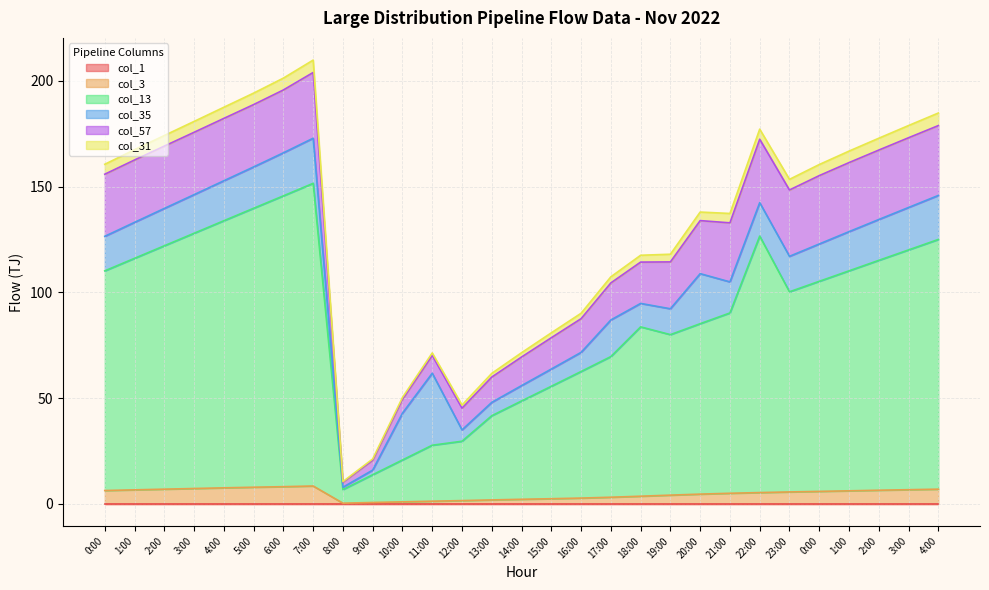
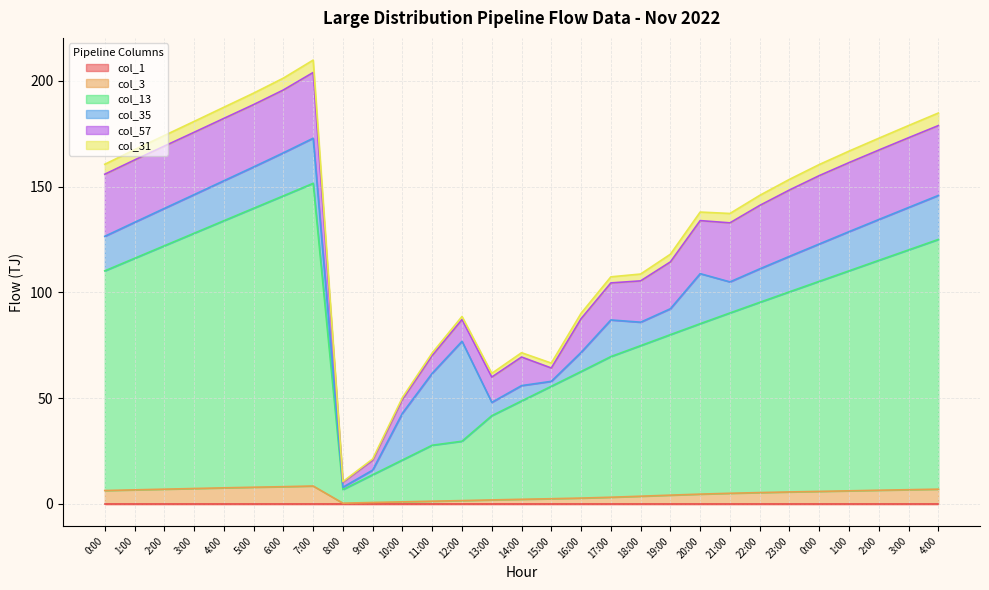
  {
    "col_1": {
      "5:00": 0,
      "6:00": 0,
      "7:00": 0,
      "11:00": 0,
      "12:00": 0,
      "13:00": 0,
      "14:00": 0,
      "15:00": 0,
      "16:00": 0,
      "17:00": 0,
      "18:00": 0,
      "19:00": 0,
      "20:00": 0,
      "21:00": 0,
      "22:00": 0,
      "23:00": 0
    },
    "col_13": {
      "5:00": 132,
      "6:00": 137,
      "7:00": 143,
      "9:00": 13,
      "10:00": 20,
      "11:00": 26,
      "12:00": 28,
      "13:00": 40,
      "14:00": 46,
      "15:00": 53,
      "16:00": 60,
      "17:00": 66,
-     "18:00": 80,
+     "18:00": 71,
      "19:00": 76,
      "20:00": 81,
      "21:00": 85,
-     "22:00": 121,
+     "22:00": 90,
      "23:00": 95
    },
    "col_35": {
      "5:00": 20,
      "6:00": 20,
      "7:00": 21,
      "9:00": 2,
      "10:00": 22,
      "11:00": 34,
-     "12:00": 5,
+     "12:00": 47,
      "13:00": 6,
      "14:00": 7,
-     "15:00": 8,
+     "15:00": 2,
      "16:00": 9,
      "17:00": 17,
      "18:00": 11,
      "19:00": 12,
      "20:00": 24,
      "21:00": 15,
      "22:00": 16,
      "23:00": 17
    },
    "col_57": {
      "5:00": 29,
      "6:00": 30,
      "7:00": 31,
      "12:00": 10,
      "13:00": 12,
      "14:00": 14,
-     "15:00": 15,
+     "15:00": 6,
      "16:00": 16,
      "17:00": 18,
      "18:00": 20,
      "19:00": 22,
      "20:00": 25,
      "21:00": 28,
      "22:00": 30,
      "23:00": 31
    }
  }
